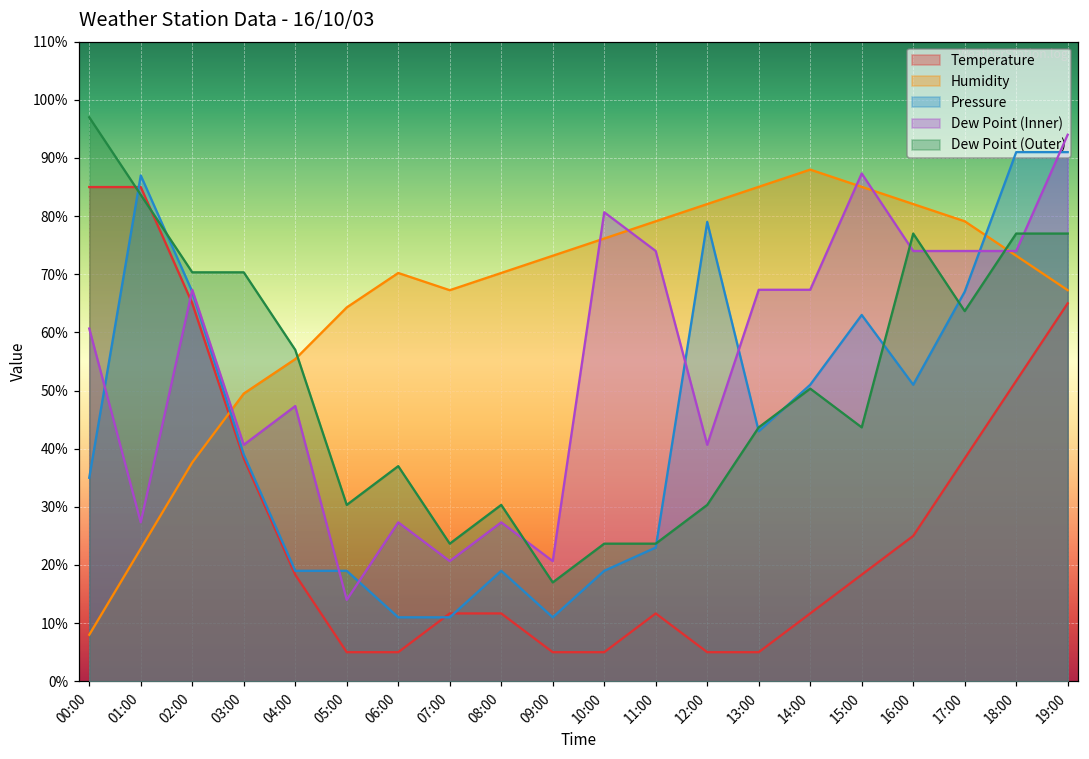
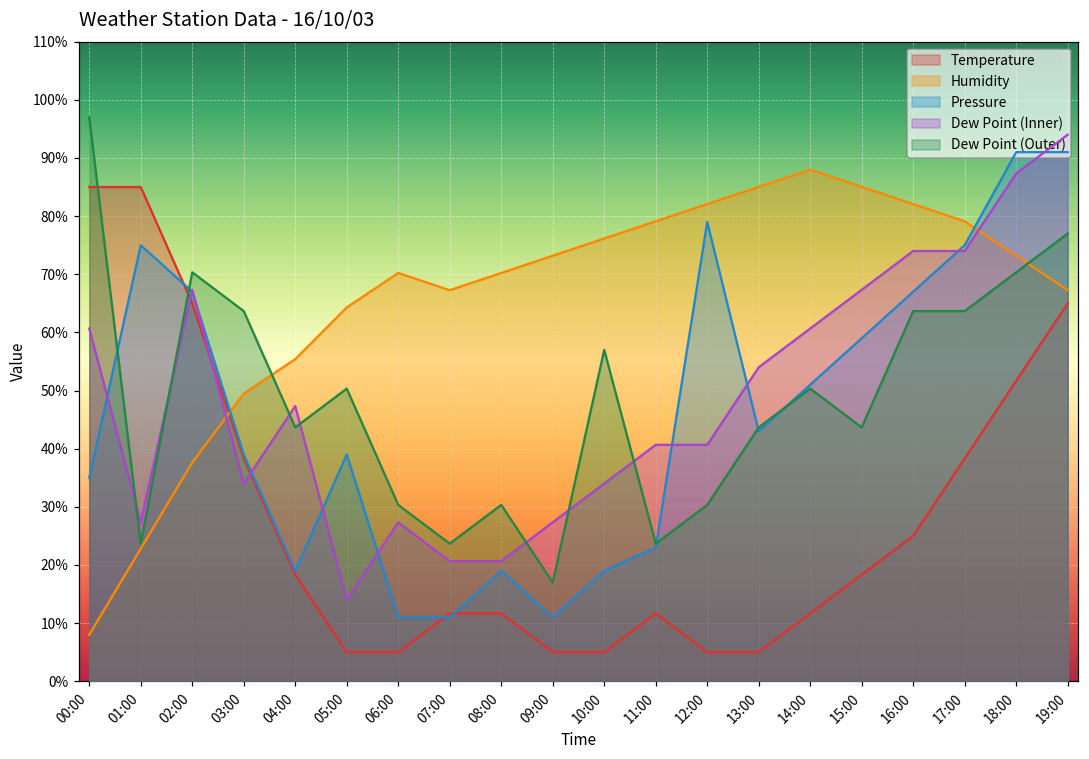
  {
    "Pressure": {
      "00:00": "35%",
-     "01:00": "87%",
+     "01:00": "75%",
      "03:00": "39%",
      "04:00": "19%",
-     "05:00": "19%",
+     "05:00": "39%",
      "06:00": "11%",
      "07:00": "11%",
      "08:00": "19%",
      "09:00": "11%",
      "10:00": "19%",
      "11:00": "23%",
      "12:00": "79%",
      "13:00": "43%",
      "14:00": "51%",
-     "15:00": "63%",
-     "16:00": "51%",
-     "17:00": "67%"
+     "15:00": "59%",
+     "16:00": "67%",
+     "17:00": "75%"
    },
    "Dew Point (Inner)": {
      "00:00": "61%",
      "01:00": "27%",
-     "03:00": "41%",
+     "03:00": "34%",
      "04:00": "47%",
      "05:00": "14%",
      "06:00": "27%",
      "07:00": "21%",
-     "08:00": "27%",
-     "09:00": "21%",
-     "10:00": "81%",
-     "11:00": "74%",
+     "08:00": "21%",
+     "09:00": "27%",
+     "10:00": "34%",
+     "11:00": "41%",
      "12:00": "41%",
-     "13:00": "67%",
-     "14:00": "67%",
-     "15:00": "87%",
+     "13:00": "54%",
+     "14:00": "61%",
+     "15:00": "67%",
      "16:00": "74%",
      "17:00": "74%",
-     "18:00": "74%"
+     "18:00": "87%"
    },
    "Dew Point (Outer)": {
      "00:00": "97%",
-     "01:00": "84%",
+     "01:00": "24%",
      "02:00": "70%",
-     "03:00": "70%",
-     "04:00": "57%",
-     "05:00": "30%",
-     "06:00": "37%",
+     "03:00": "64%",
+     "04:00": "44%",
+     "05:00": "50%",
+     "06:00": "30%",
      "07:00": "24%",
      "08:00": "30%",
      "09:00": "17%",
-     "10:00": "24%",
+     "10:00": "57%",
      "11:00": "24%",
      "12:00": "30%",
      "13:00": "44%",
      "14:00": "50%",
      "15:00": "44%",
-     "16:00": "77%",
+     "16:00": "64%",
      "17:00": "64%",
-     "18:00": "77%",
+     "18:00": "70%",
      "19:00": "77%"
    }
  }
